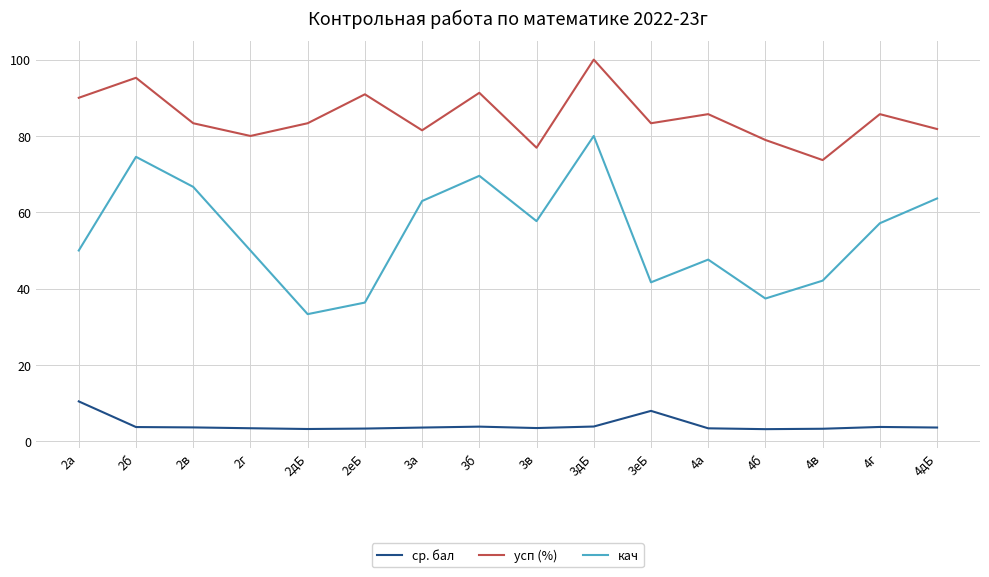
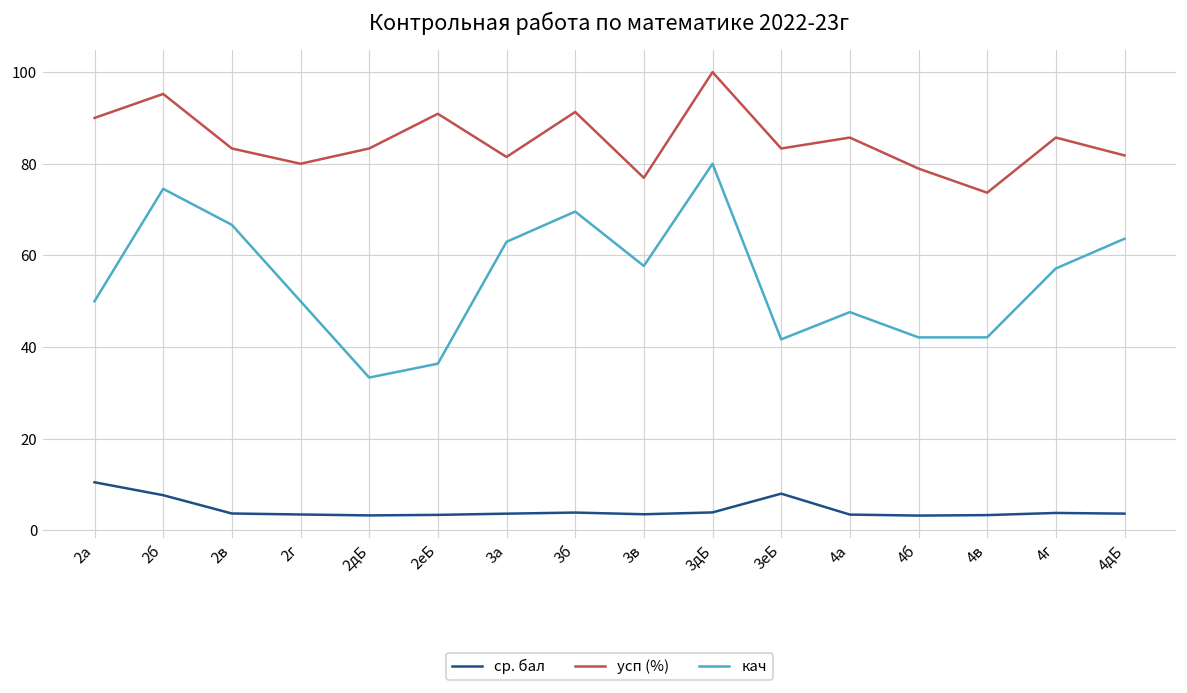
  {
    "ср. бал": {
      "2а": 10,
-     "2б": 4,
+     "2б": 8,
      "2в": 4,
      "2г": 3,
      "2дБ": 3,
      "2еБ": 3,
      "3а": 4,
      "3б": 4,
      "3в": 4,
      "3дБ": 4,
      "3еБ": 8,
      "4а": 3,
      "4б": 3,
      "4в": 3,
      "4г": 4,
      "4дБ": 4
    },
    "усп (%)": {
      "2а": 90,
      "2б": 95,
      "2в": 83,
      "2г": 80,
      "2дБ": 83,
      "2еБ": 91,
      "3а": 81,
      "3б": 91,
      "3в": 77,
      "3дБ": 100,
      "3еБ": 83,
      "4а": 86,
      "4б": 79,
      "4в": 74,
      "4г": 86,
      "4дБ": 82
    },
    "кач": {
      "2а": 50,
      "2б": 75,
      "2в": 67,
      "2г": 50,
      "2дБ": 33,
      "2еБ": 36,
      "3а": 63,
      "3б": 70,
      "3в": 58,
      "3дБ": 80,
      "3еБ": 42,
      "4а": 48,
-     "4б": 37,
+     "4б": 42,
      "4в": 42,
      "4г": 57,
      "4дБ": 64
    }
  }
